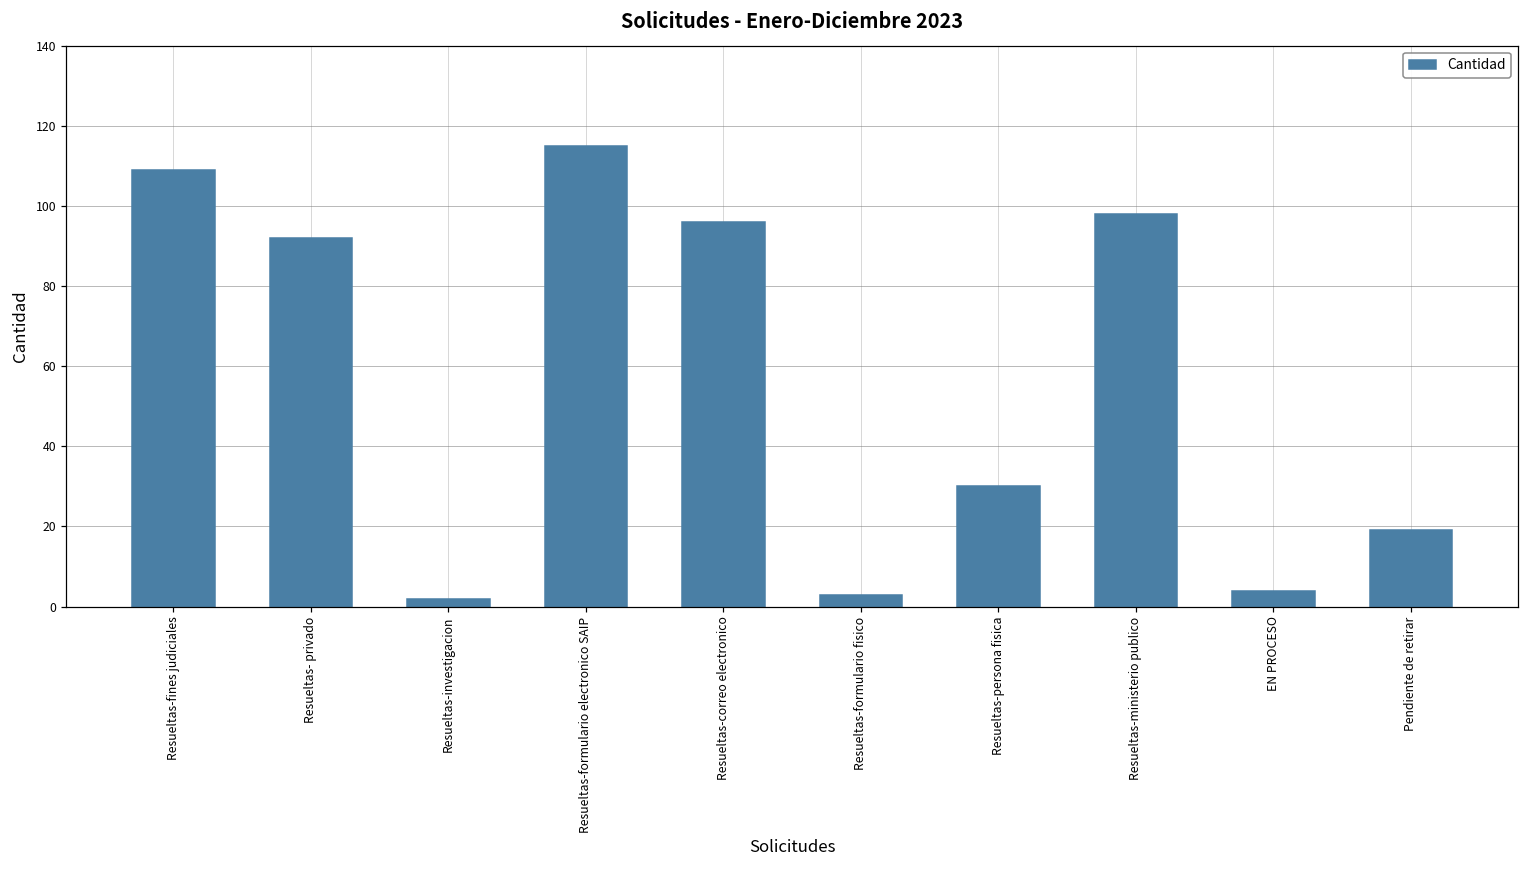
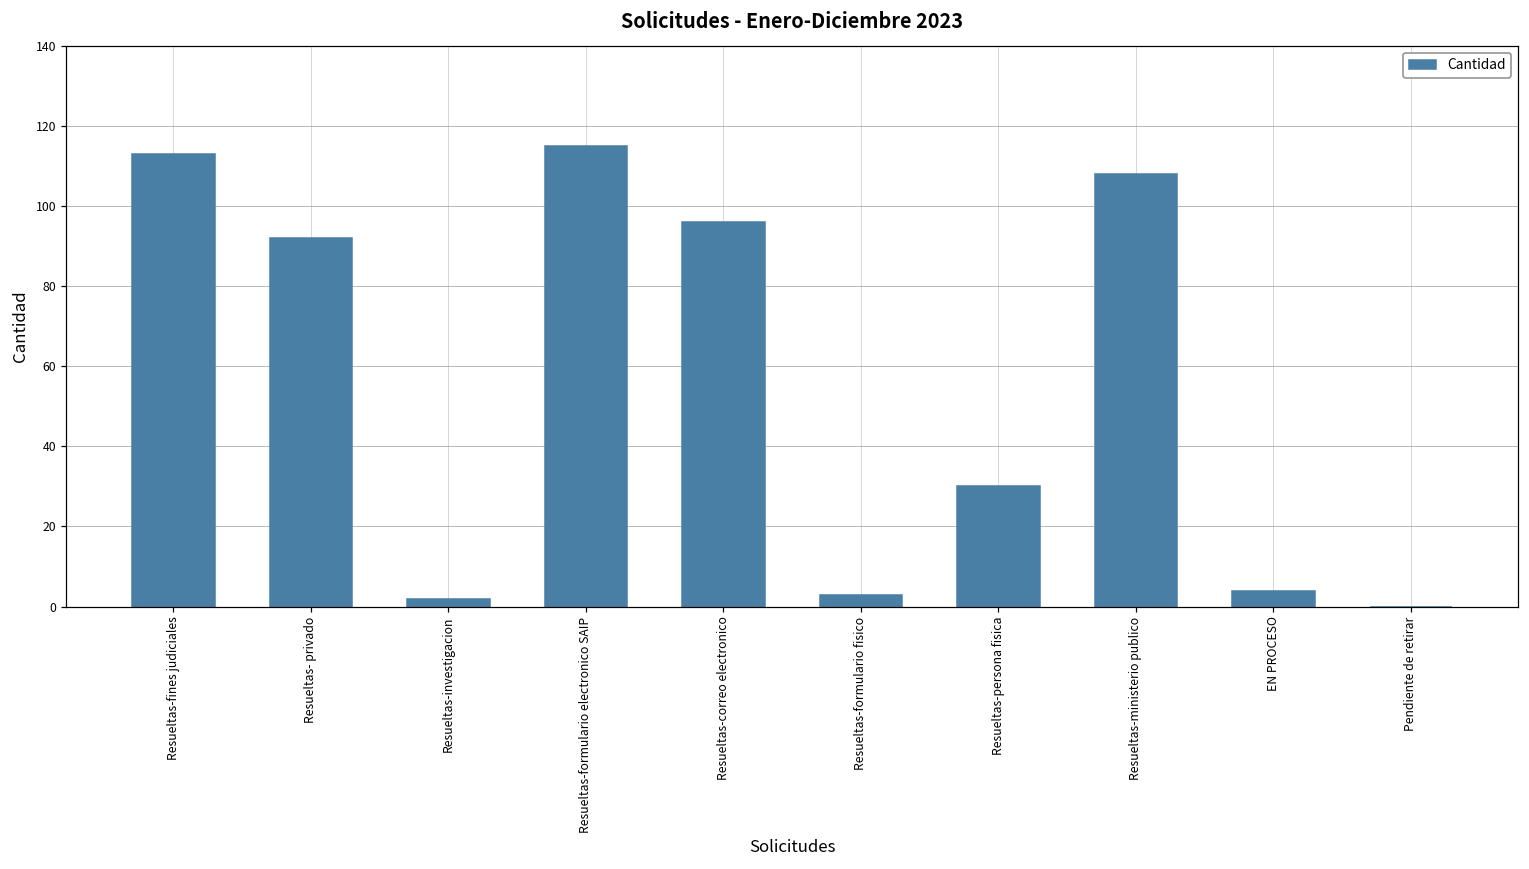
  {
-   "Resueltas-fines judiciales": 109,
+   "Resueltas-fines judiciales": 113,
    "Resueltas- privado": 92,
    "Resueltas-investigacion": 2,
    "Resueltas-formulario electronico SAIP": 115,
    "Resueltas-correo electronico": 96,
    "Resueltas-formulario fisico": 3,
    "Resueltas-persona fisica": 30,
-   "Resueltas-ministerio publico": 98,
+   "Resueltas-ministerio publico": 108,
    "EN PROCESO": 4,
-   "Pendiente de retirar": 19
+   "Pendiente de retirar": 0
  }
